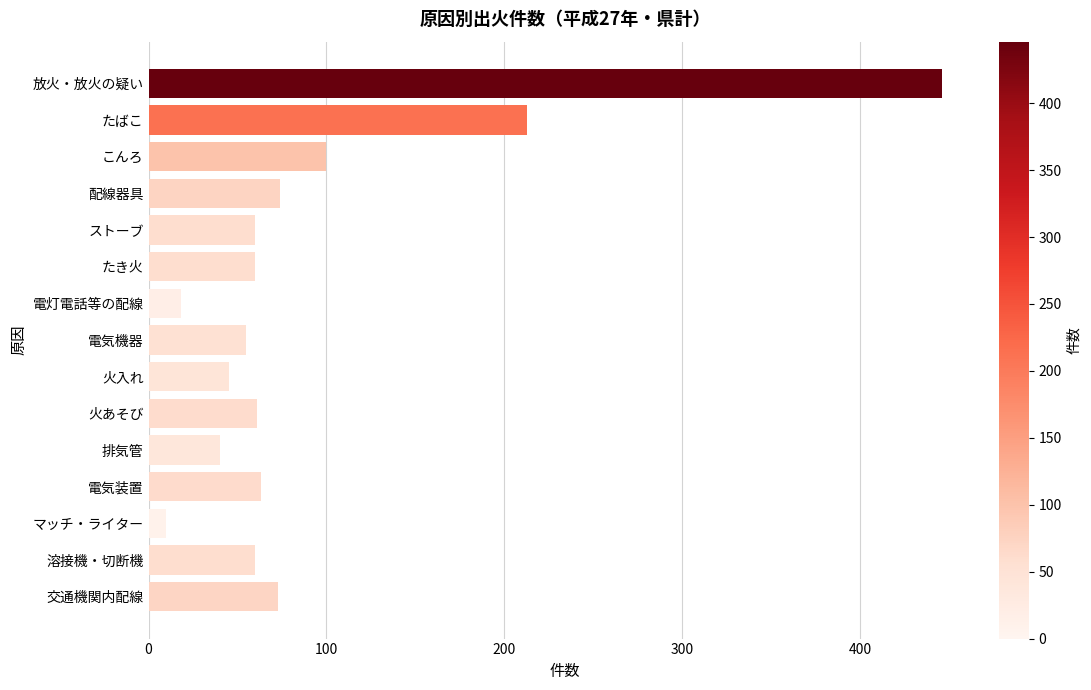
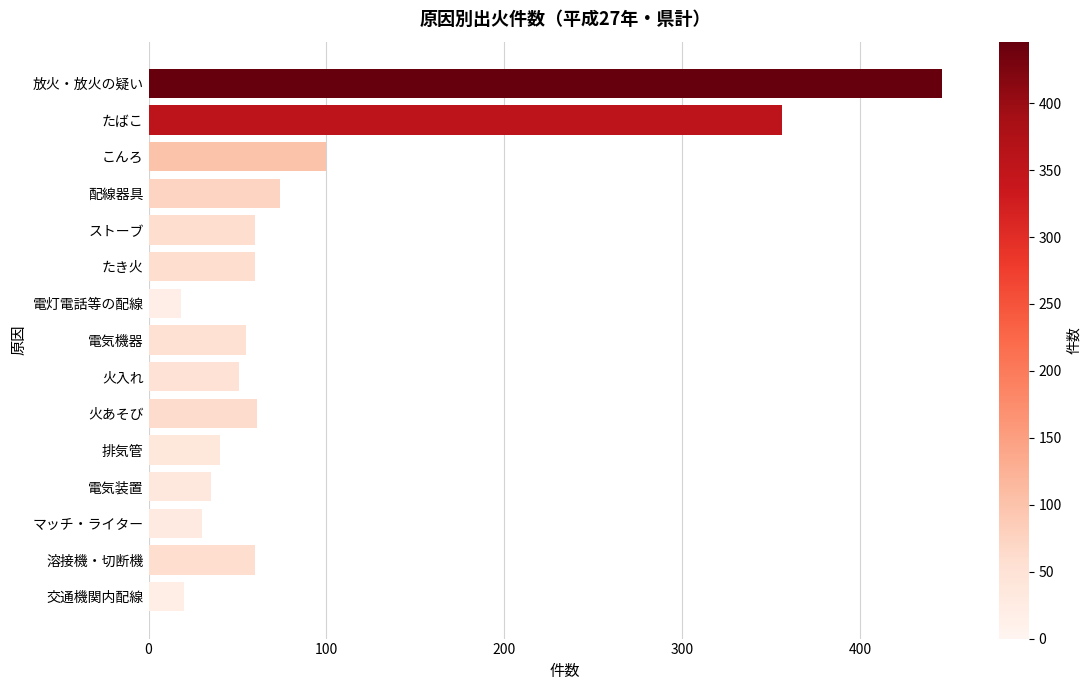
  {
    "放火・放火の疑い": 446,
-   "たばこ": 213,
+   "たばこ": 356,
    "こんろ": 100,
    "配線器具": 74,
    "ストーブ": 60,
    "たき火": 60,
    "電灯電話等の配線": 18,
    "電気機器": 55,
-   "火入れ": 45,
+   "火入れ": 51,
    "火あそび": 61,
    "排気管": 40,
-   "電気装置": 63,
-   "マッチ・ライター": 10,
+   "電気装置": 35,
+   "マッチ・ライター": 30,
    "溶接機・切断機": 60,
-   "交通機関内配線": 73
+   "交通機関内配線": 20
  }
